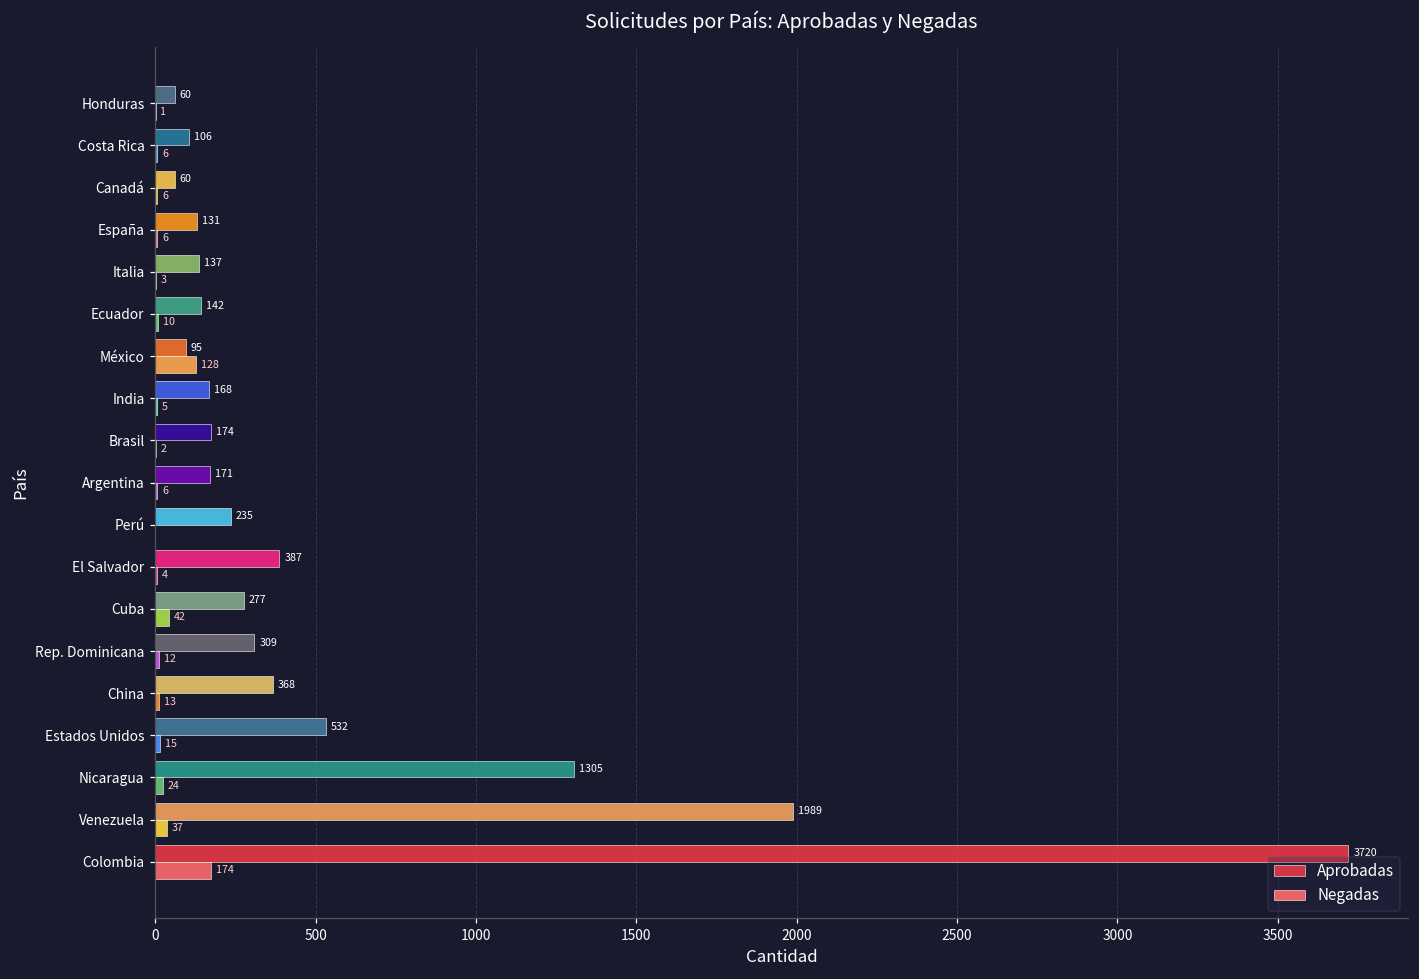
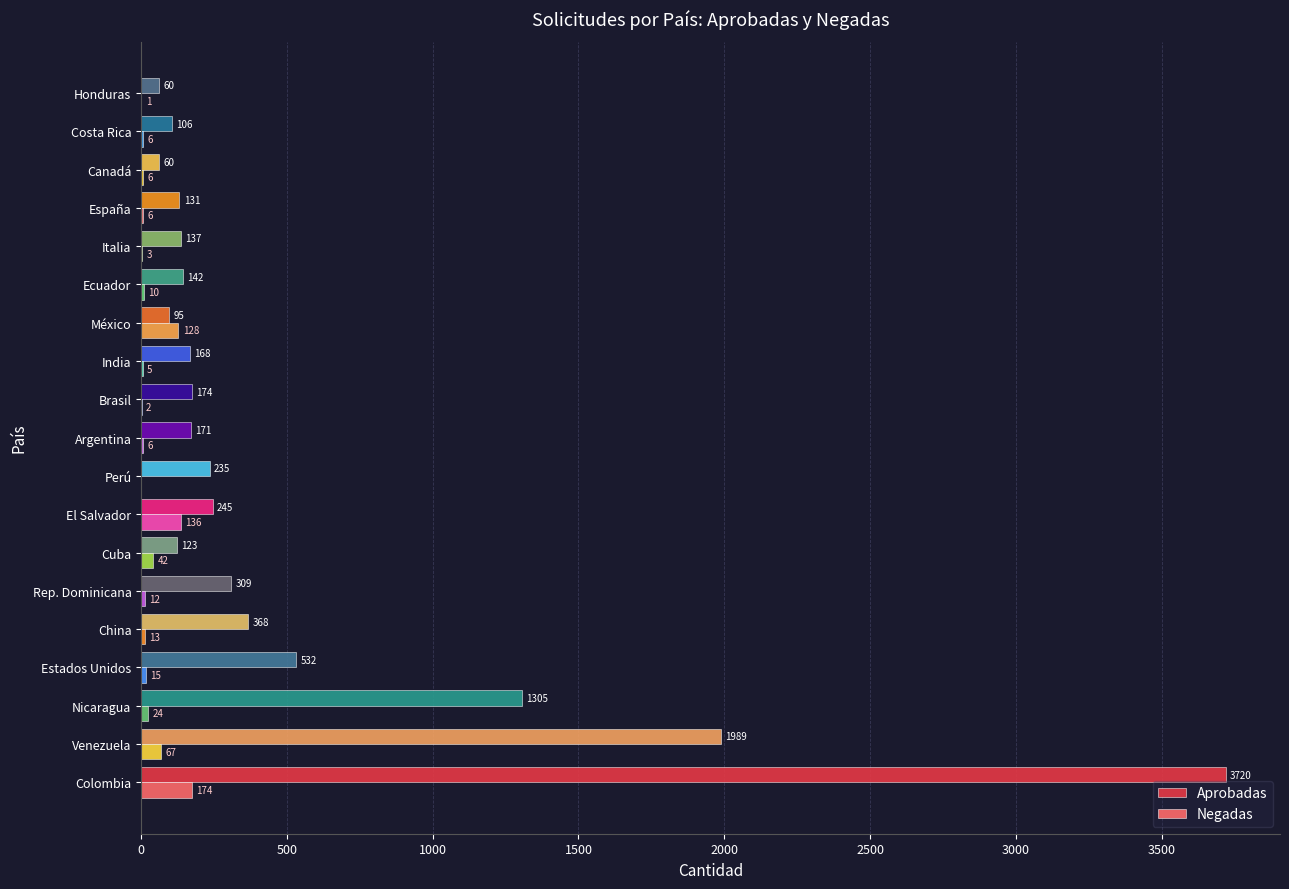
  {
    "Aprobadas": {
      "Honduras": 60,
      "Costa Rica": 106,
      "Canadá": 60,
      "España": 131,
      "Italia": 137,
      "Ecuador": 142,
      "México": 95,
      "India": 168,
      "Brasil": 174,
      "Argentina": 171,
      "Perú": 235,
-     "El Salvador": 387,
-     "Cuba": 277,
+     "El Salvador": 245,
+     "Cuba": 123,
      "Rep. Dominicana": 309,
      "China": 368,
      "Estados Unidos": 532,
      "Nicaragua": 1305,
      "Venezuela": 1989,
      "Colombia": 3720
    },
    "Negadas": {
      "Honduras": 1,
      "Costa Rica": 6,
      "Canadá": 6,
      "España": 6,
      "Italia": 3,
      "Ecuador": 10,
      "México": 128,
      "India": 5,
      "Brasil": 2,
      "Argentina": 6,
-     "El Salvador": 4,
+     "El Salvador": 136,
      "Cuba": 42,
      "Rep. Dominicana": 12,
      "China": 13,
      "Estados Unidos": 15,
      "Nicaragua": 24,
-     "Venezuela": 37,
+     "Venezuela": 67,
      "Colombia": 174
    }
  }
